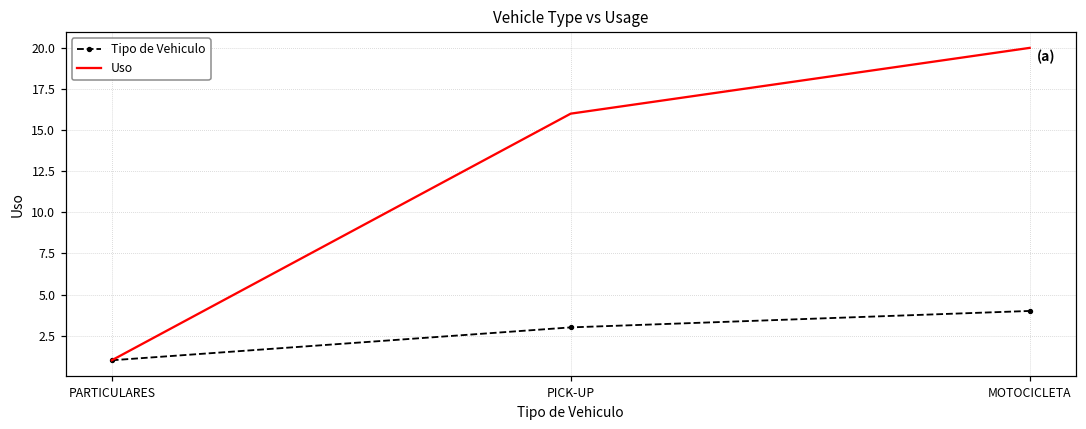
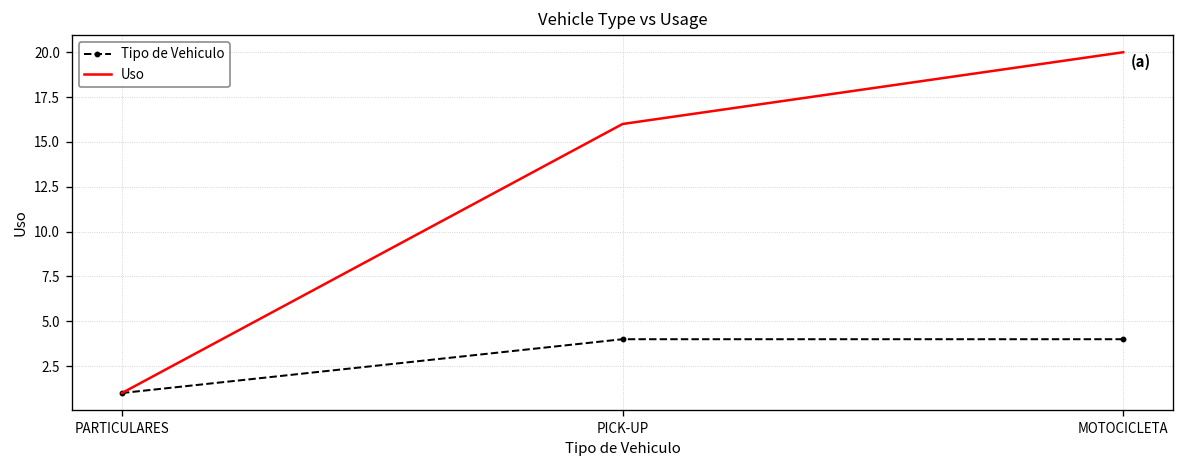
  {
    "Tipo de Vehiculo": {
-     "PICK-UP": 3,
+     "PICK-UP": 4,
      "MOTOCICLETA": 4
    },
    "Uso": {
      "PICK-UP": 16,
      "MOTOCICLETA": 20
    }
  }
